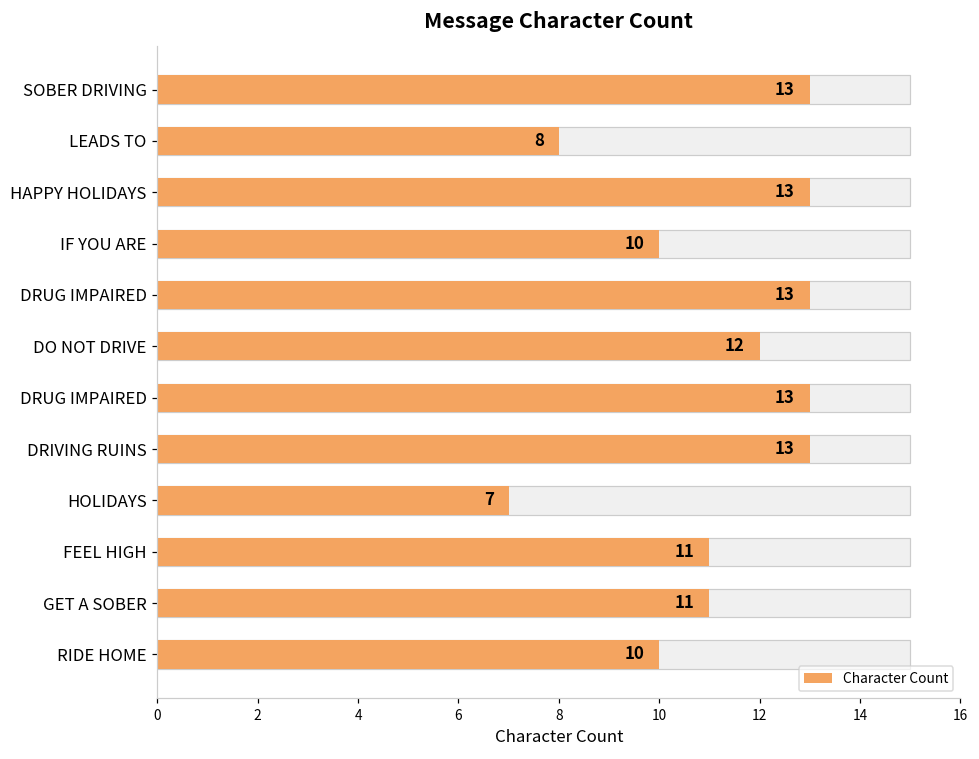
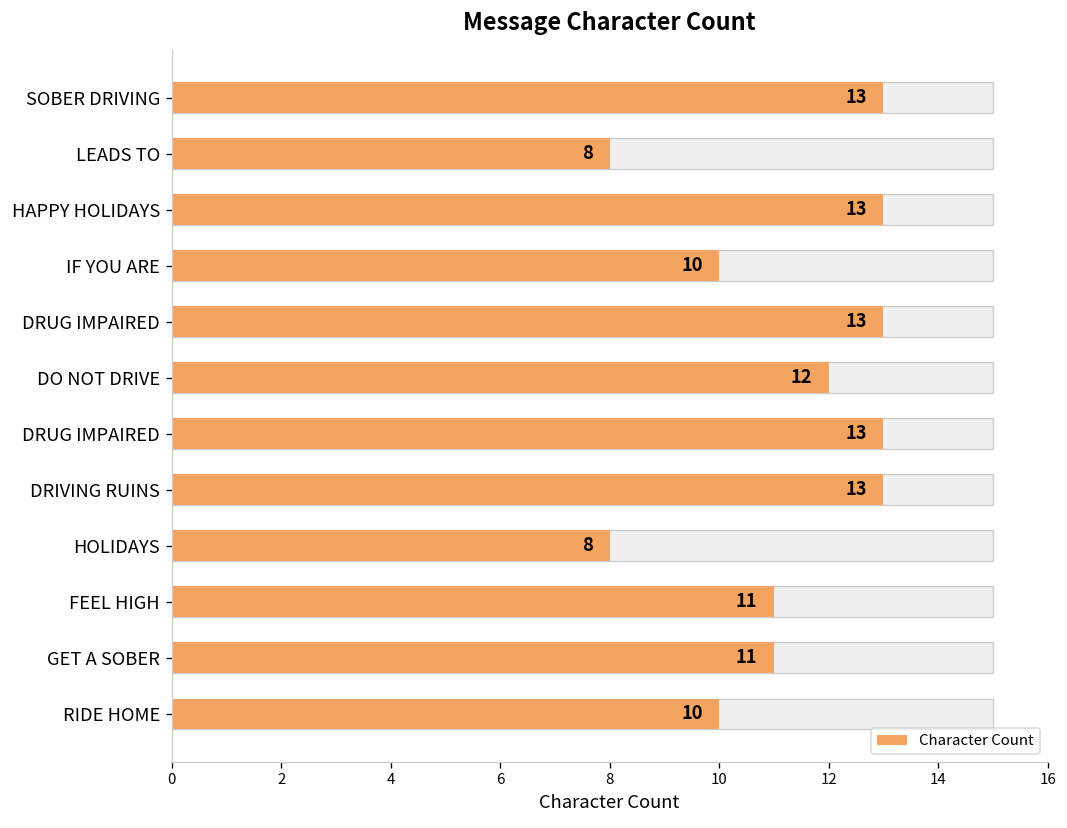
  {
    "Character Count": {
-     "HOLIDAYS": 7
+     "HOLIDAYS": 8
    }
  }
